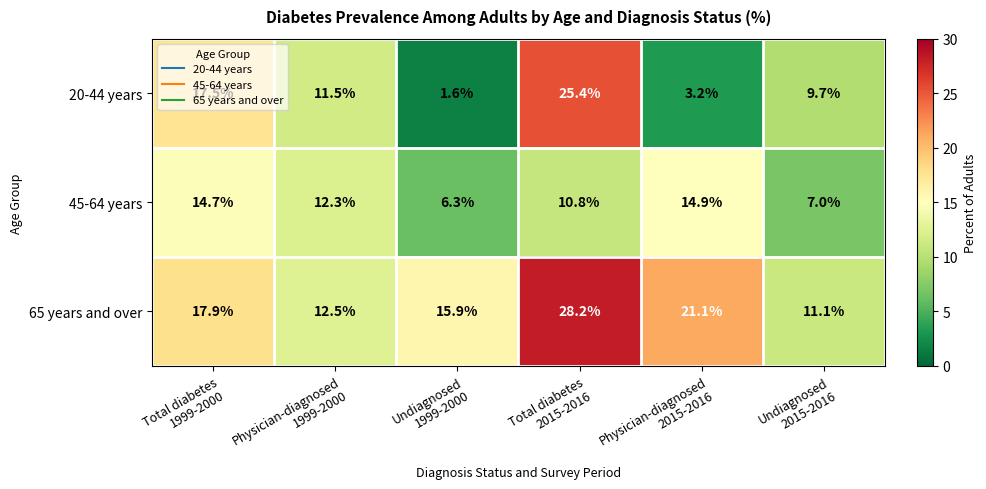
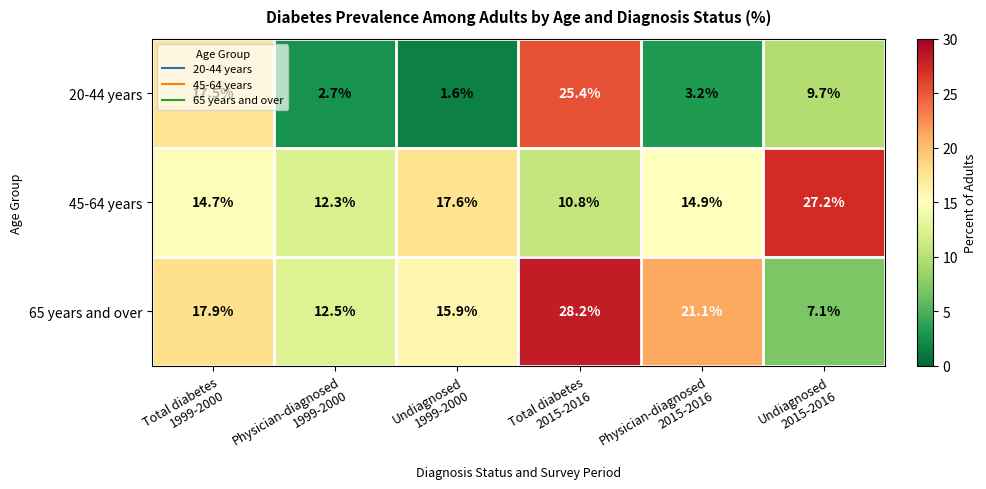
  {
    "20-44 years": {
-     "Physician-diagnosed 1999-2000": "11.5%",
+     "Physician-diagnosed 1999-2000": "2.7%",
      "Undiagnosed 1999-2000": "1.6%",
      "Total diabetes 2015-2016": "25.4%",
      "Physician-diagnosed 2015-2016": "3.2%",
      "Undiagnosed 2015-2016": "9.7%"
    },
    "45-64 years": {
      "Total diabetes 1999-2000": "14.7%",
      "Physician-diagnosed 1999-2000": "12.3%",
-     "Undiagnosed 1999-2000": "6.3%",
+     "Undiagnosed 1999-2000": "17.6%",
      "Total diabetes 2015-2016": "10.8%",
      "Physician-diagnosed 2015-2016": "14.9%",
-     "Undiagnosed 2015-2016": "7.0%"
+     "Undiagnosed 2015-2016": "27.2%"
    },
    "65 years and over": {
      "Total diabetes 1999-2000": "17.9%",
      "Physician-diagnosed 1999-2000": "12.5%",
      "Undiagnosed 1999-2000": "15.9%",
      "Total diabetes 2015-2016": "28.2%",
      "Physician-diagnosed 2015-2016": "21.1%",
-     "Undiagnosed 2015-2016": "11.1%"
+     "Undiagnosed 2015-2016": "7.1%"
    }
  }
